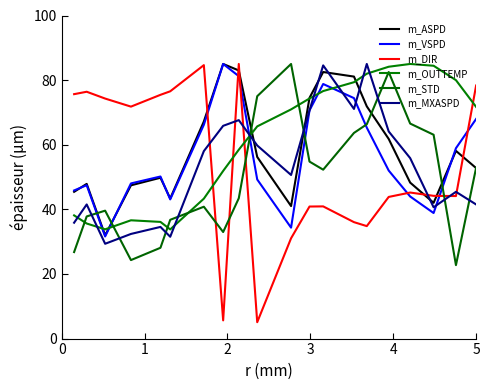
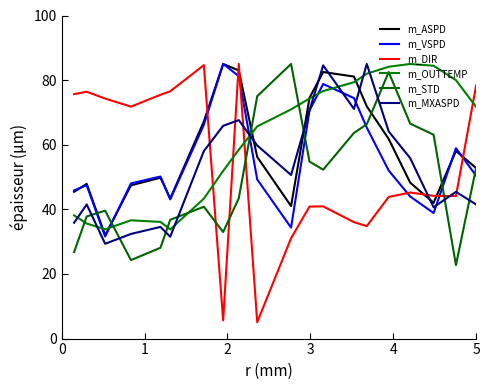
  {
    "m_VSPD": {
-     "5": 68
+     "5": 50
    },
    "m_DIR": {
      "5": 78
    },
    "m_MXASPD": {
      "5": 42
    }
  }
